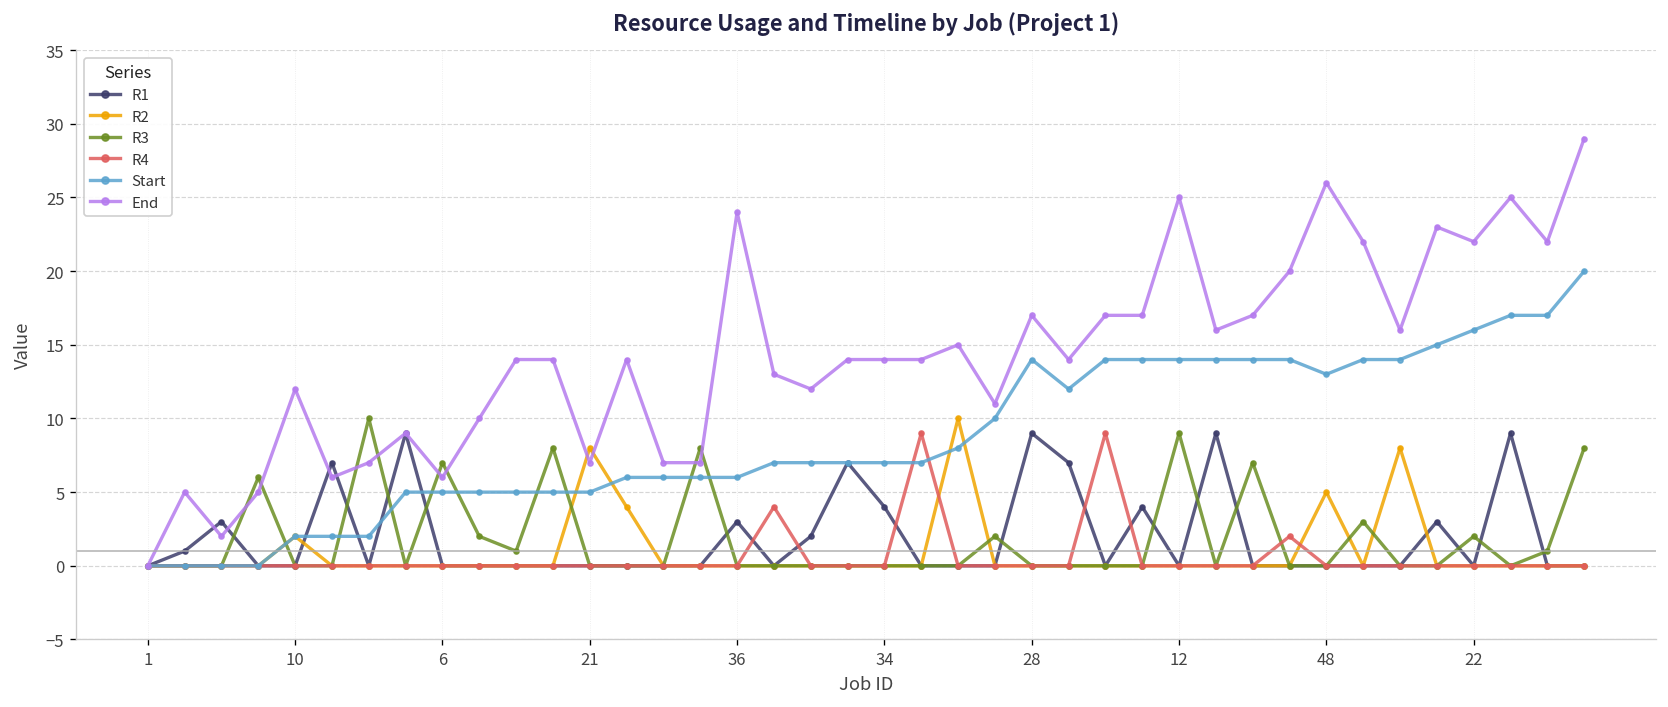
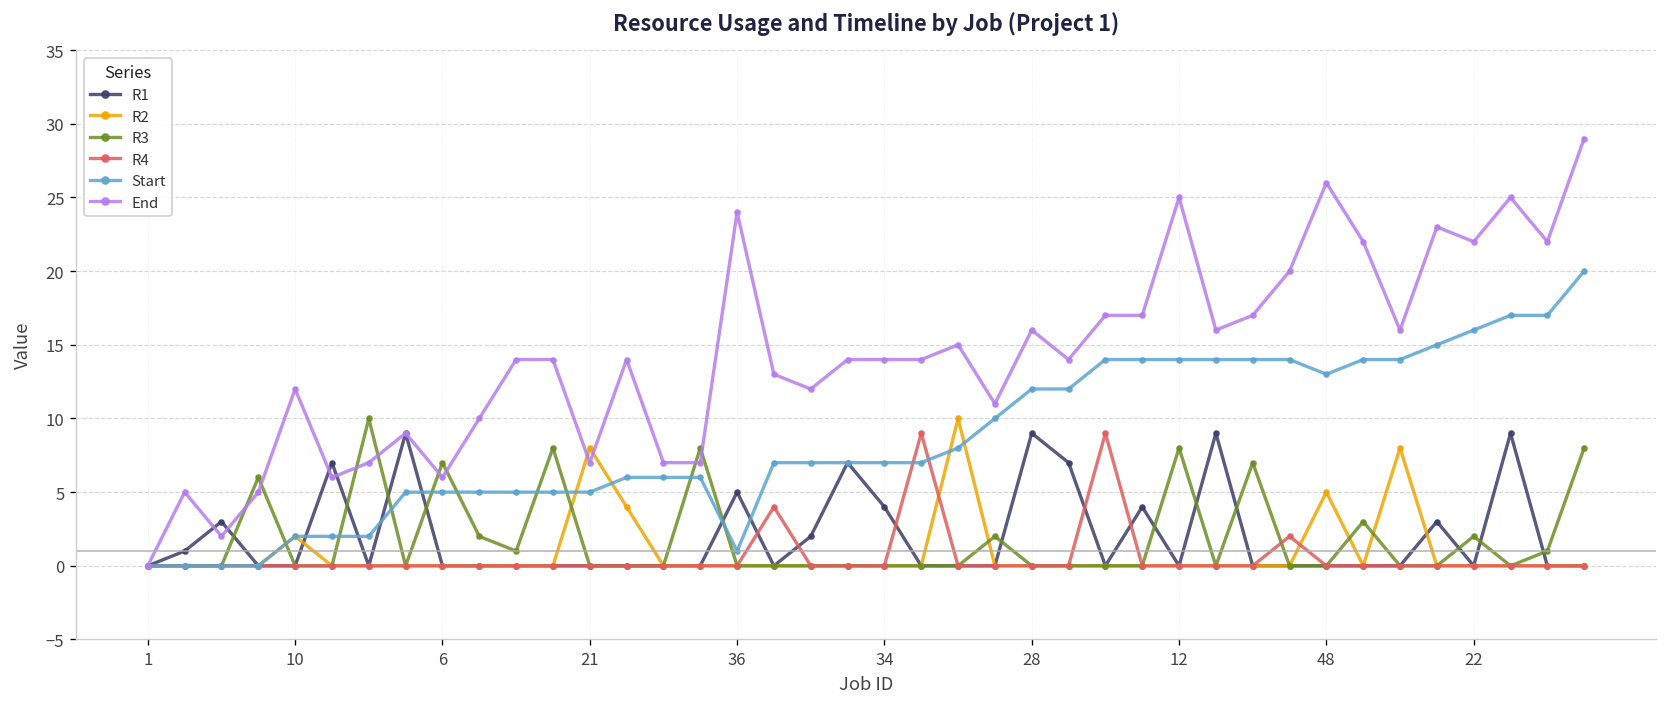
  {
    "R1": {
-     "36": 3,
+     "36": 5,
      "28": 9
    },
    "R2": {
      "48": 5
    },
    "R3": {
-     "12": 9
+     "12": 8
    },
    "Start": {
-     "36": 6,
-     "28": 14,
+     "36": 1,
+     "28": 12,
      "12": 14,
      "48": 13
    },
    "End": {
      "36": 24,
-     "28": 17,
+     "28": 16,
      "12": 25,
      "48": 26
    }
  }
